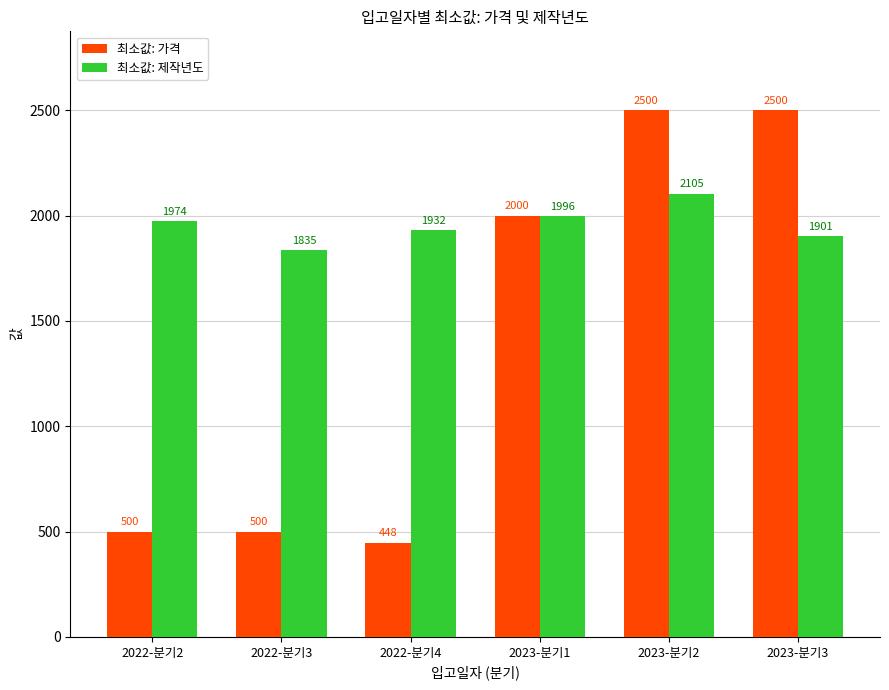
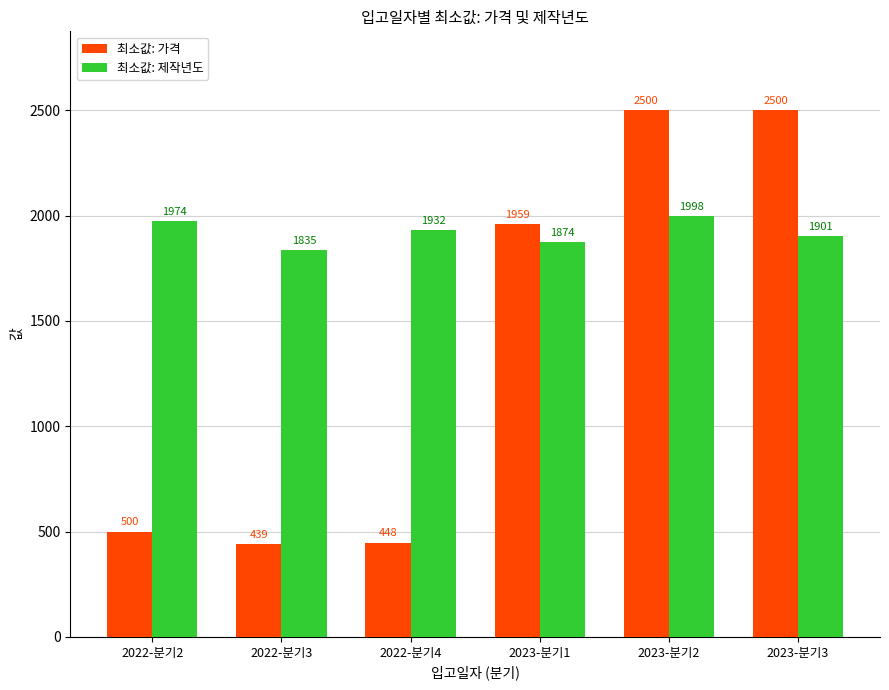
  {
    "최소값: 가격": {
      "2022-분기2": 500,
-     "2022-분기3": 500,
+     "2022-분기3": 439,
      "2022-분기4": 448,
-     "2023-분기1": 2000,
+     "2023-분기1": 1959,
      "2023-분기2": 2500,
      "2023-분기3": 2500
    },
    "최소값: 제작년도": {
      "2022-분기2": 1974,
      "2022-분기3": 1835,
      "2022-분기4": 1932,
-     "2023-분기1": 1996,
-     "2023-분기2": 2105,
+     "2023-분기1": 1874,
+     "2023-분기2": 1998,
      "2023-분기3": 1901
    }
  }
